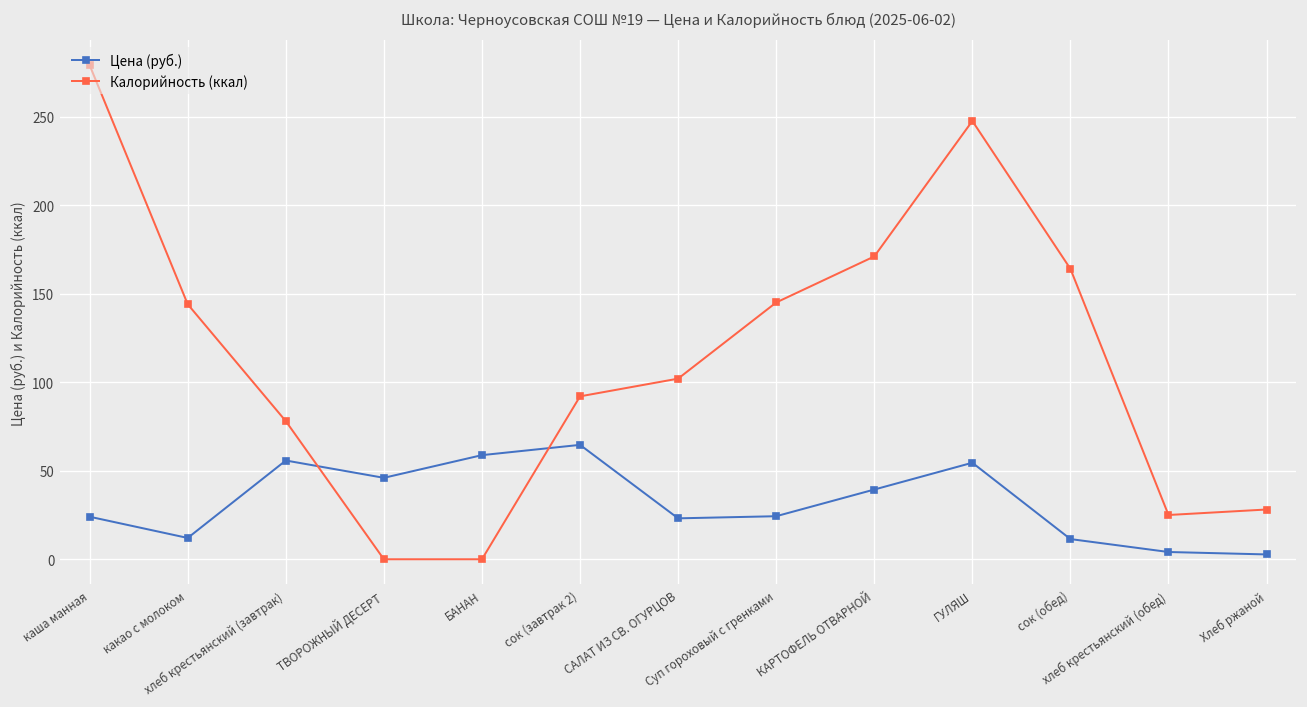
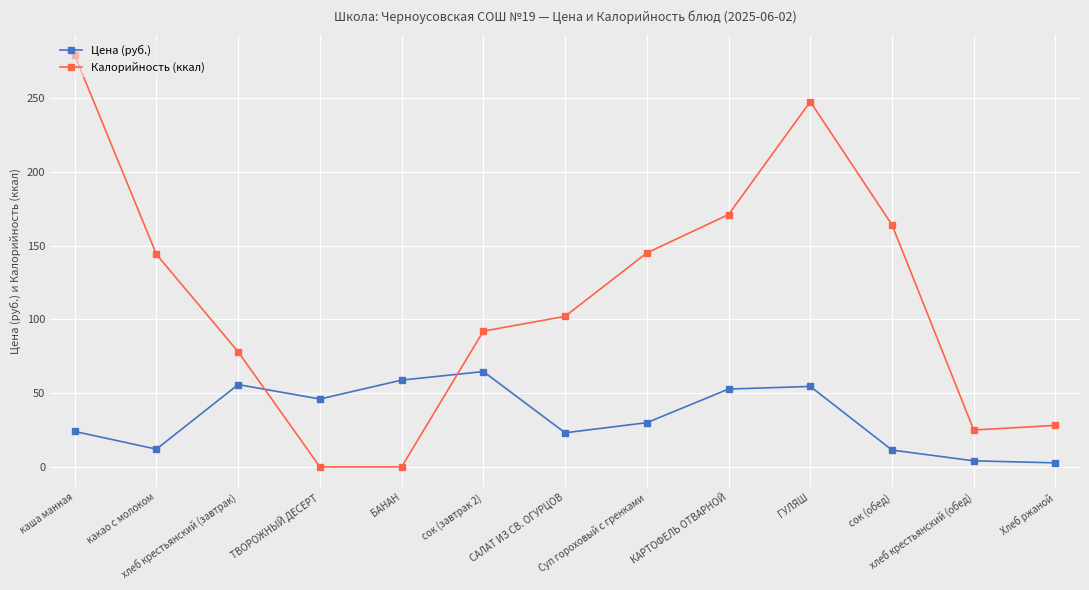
  {
    "Цена (руб.)": {
      "каша манная": 24,
      "какао с молоком": 12,
      "хлеб крестьянский (завтрак)": 56,
      "ТВОРОЖНЫЙ ДЕСЕРТ": 46,
      "БАНАН": 59,
      "сок (завтрак 2)": 65,
      "САЛАТ ИЗ СВ. ОГУРЦОВ": 23,
-     "Суп гороховый с гренками": 24,
-     "КАРТОФЕЛЬ ОТВАРНОЙ": 39,
+     "Суп гороховый с гренками": 30,
+     "КАРТОФЕЛЬ ОТВАРНОЙ": 53,
      "ГУЛЯШ": 55,
      "сок (обед)": 11,
      "хлеб крестьянский (обед)": 4,
      "Хлеб ржаной": 3
    },
    "Калорийность (ккал)": {
      "какао с молоком": 144,
      "хлеб крестьянский (завтрак)": 78,
      "ТВОРОЖНЫЙ ДЕСЕРТ": 0,
      "БАНАН": 0,
      "сок (завтрак 2)": 92,
      "САЛАТ ИЗ СВ. ОГУРЦОВ": 102,
      "Суп гороховый с гренками": 145,
      "КАРТОФЕЛЬ ОТВАРНОЙ": 171,
      "ГУЛЯШ": 248,
      "сок (обед)": 164,
      "хлеб крестьянский (обед)": 25,
      "Хлеб ржаной": 28
    }
  }
